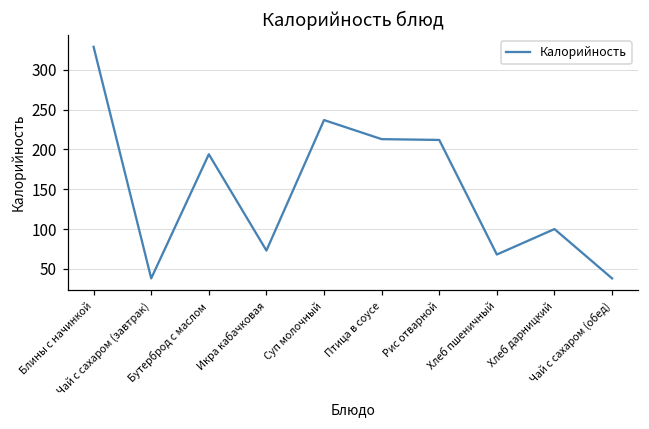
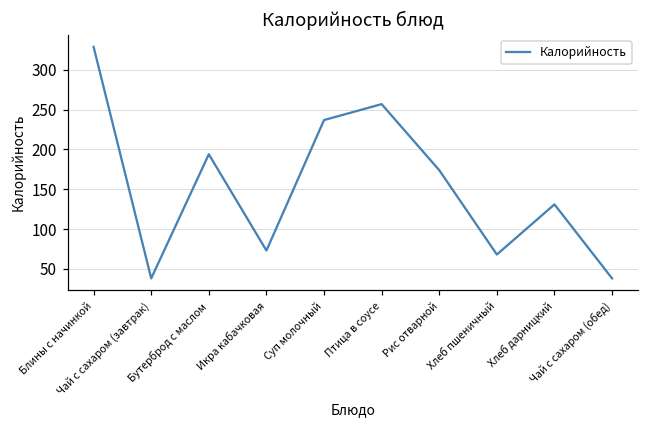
  {
    "Блины с начинкой": 330,
    "Чай с сахаром (завтрак)": 40,
    "Бутерброд с маслом": 190,
    "Икра кабачковая": 70,
    "Суп молочный": 240,
-   "Птица в соусе": 210,
-   "Рис отварной": 210,
+   "Птица в соусе": 260,
+   "Рис отварной": 170,
    "Хлеб пшеничный": 70,
-   "Хлеб дарницкий": 100,
+   "Хлеб дарницкий": 130,
    "Чай с сахаром (обед)": 40
  }
